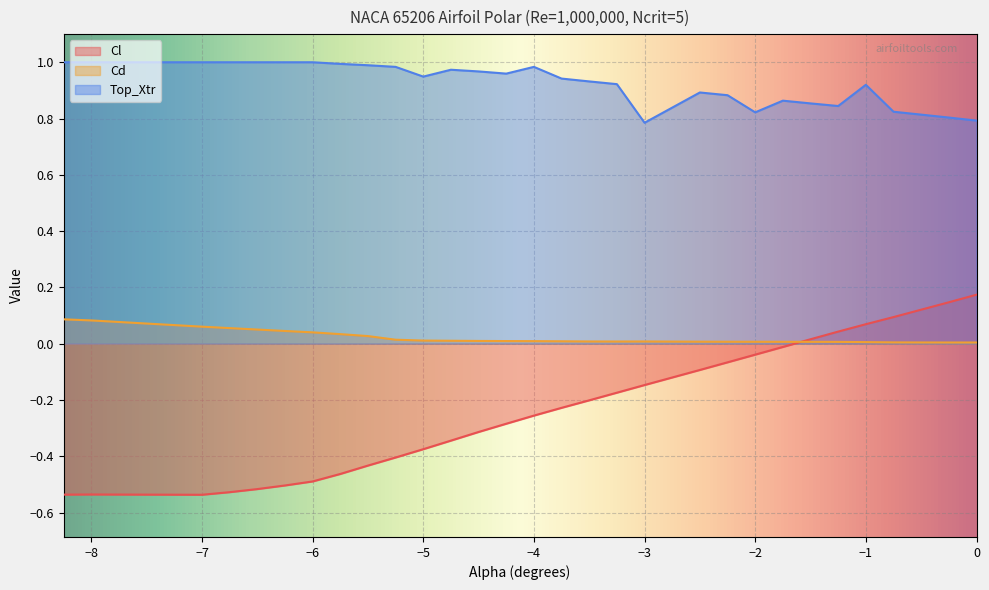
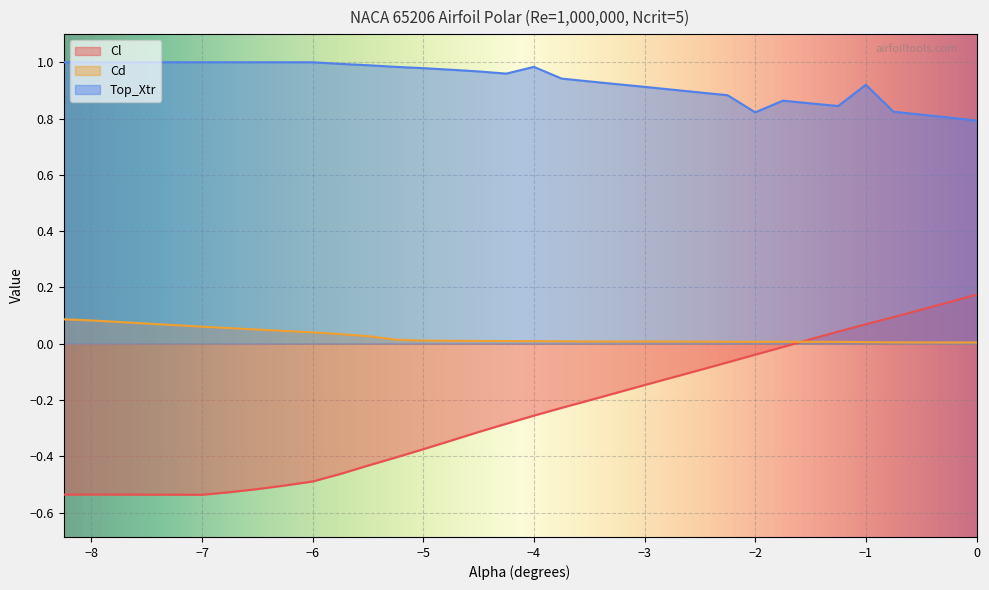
  {
    "Top_Xtr": {
      "−7": 1.00,
      "−6": 1.00,
-     "−5": 0.95,
+     "−5": 0.98,
      "−4": 0.98,
-     "−3": 0.79,
+     "−3": 0.91,
      "−2": 0.82,
      "−1": 0.92,
      "0": 0.79
    }
  }
